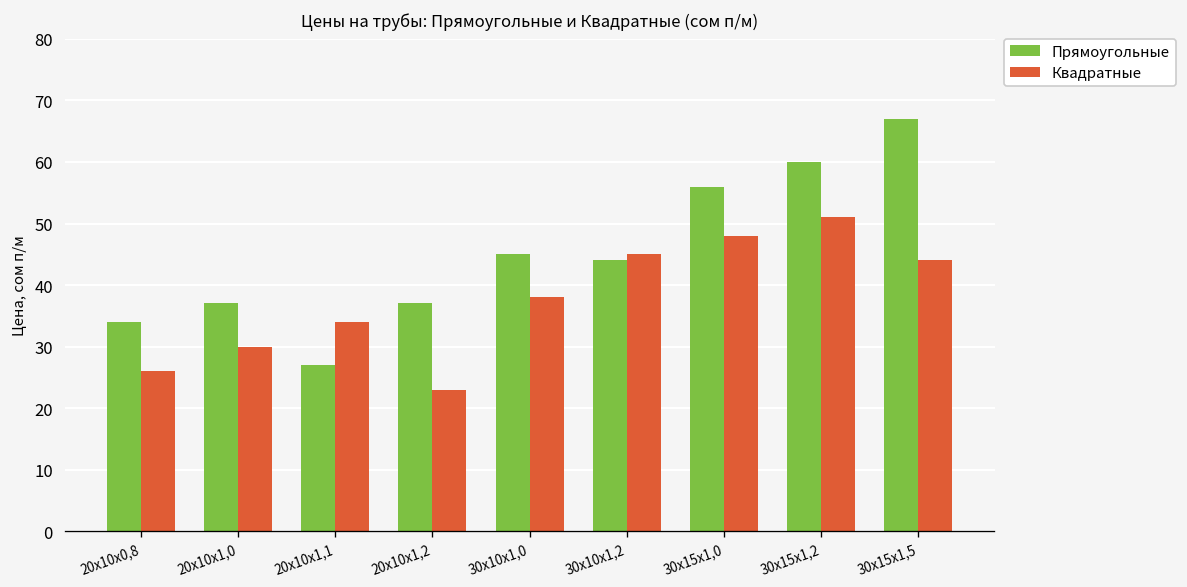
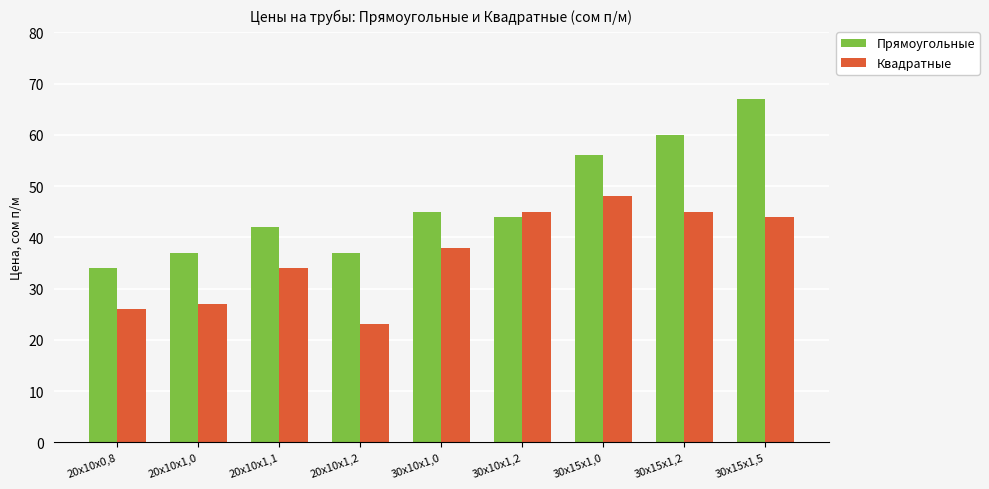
  {
    "Прямоугольные": {
      "20х10х0,8": 34,
      "20х10х1,0": 37,
-     "20х10х1,1": 27,
+     "20х10х1,1": 42,
      "20х10х1,2": 37,
      "30х10х1,0": 45,
      "30х10х1,2": 44,
      "30х15х1,0": 56,
      "30х15х1,2": 60,
      "30х15х1,5": 67
    },
    "Квадратные": {
      "20х10х0,8": 26,
-     "20х10х1,0": 30,
+     "20х10х1,0": 27,
      "20х10х1,1": 34,
      "20х10х1,2": 23,
      "30х10х1,0": 38,
      "30х10х1,2": 45,
      "30х15х1,0": 48,
-     "30х15х1,2": 51,
+     "30х15х1,2": 45,
      "30х15х1,5": 44
    }
  }
